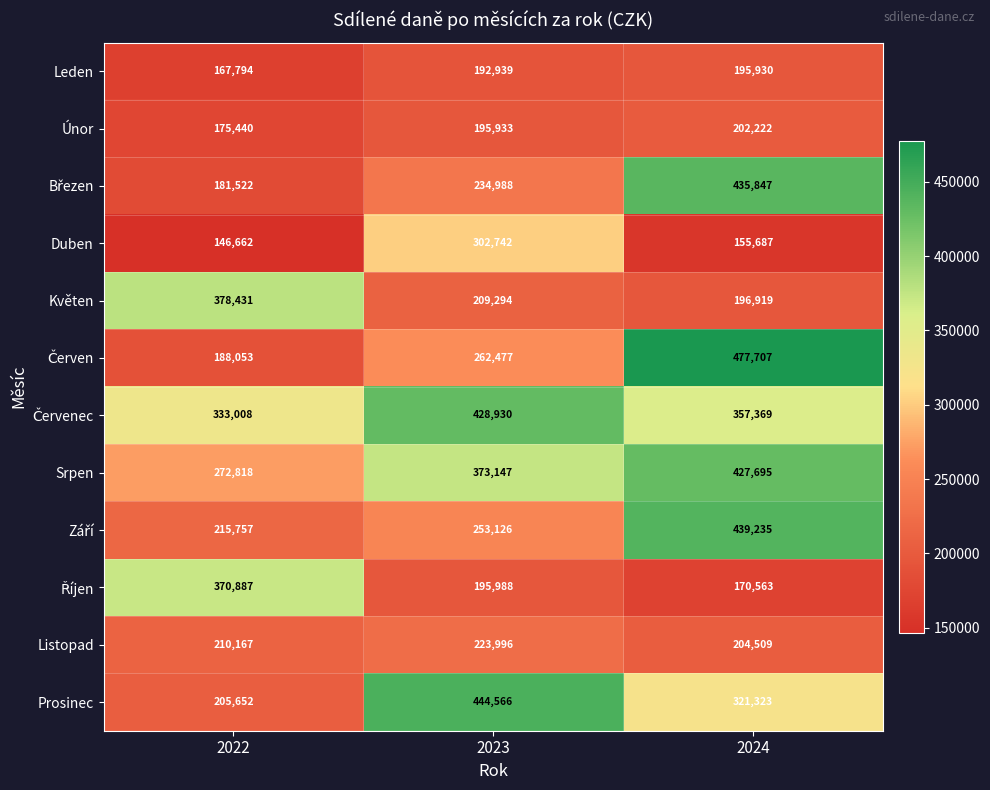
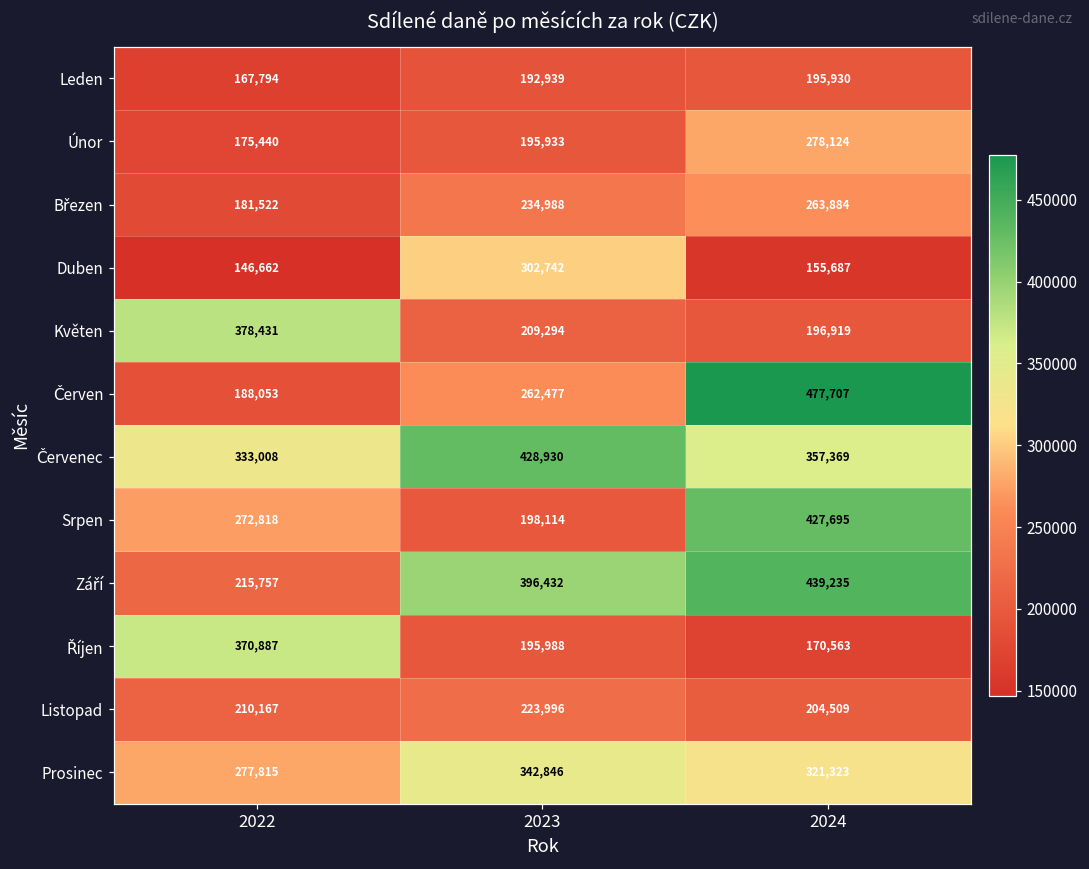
  {
    "Leden": {
      "2022": "167,794",
      "2023": "192,939",
      "2024": "195,930"
    },
    "Únor": {
      "2022": "175,440",
      "2023": "195,933",
-     "2024": "202,222"
+     "2024": "278,124"
    },
    "Březen": {
      "2022": "181,522",
      "2023": "234,988",
-     "2024": "435,847"
+     "2024": "263,884"
    },
    "Duben": {
      "2022": "146,662",
      "2023": "302,742",
      "2024": "155,687"
    },
    "Květen": {
      "2022": "378,431",
      "2023": "209,294",
      "2024": "196,919"
    },
    "Červen": {
      "2022": "188,053",
      "2023": "262,477",
      "2024": "477,707"
    },
    "Červenec": {
      "2022": "333,008",
      "2023": "428,930",
      "2024": "357,369"
    },
    "Srpen": {
      "2022": "272,818",
-     "2023": "373,147",
+     "2023": "198,114",
      "2024": "427,695"
    },
    "Září": {
      "2022": "215,757",
-     "2023": "253,126",
+     "2023": "396,432",
      "2024": "439,235"
    },
    "Říjen": {
      "2022": "370,887",
      "2023": "195,988",
      "2024": "170,563"
    },
    "Listopad": {
      "2022": "210,167",
      "2023": "223,996",
      "2024": "204,509"
    },
    "Prosinec": {
-     "2022": "205,652",
-     "2023": "444,566",
+     "2022": "277,815",
+     "2023": "342,846",
      "2024": "321,323"
    }
  }
